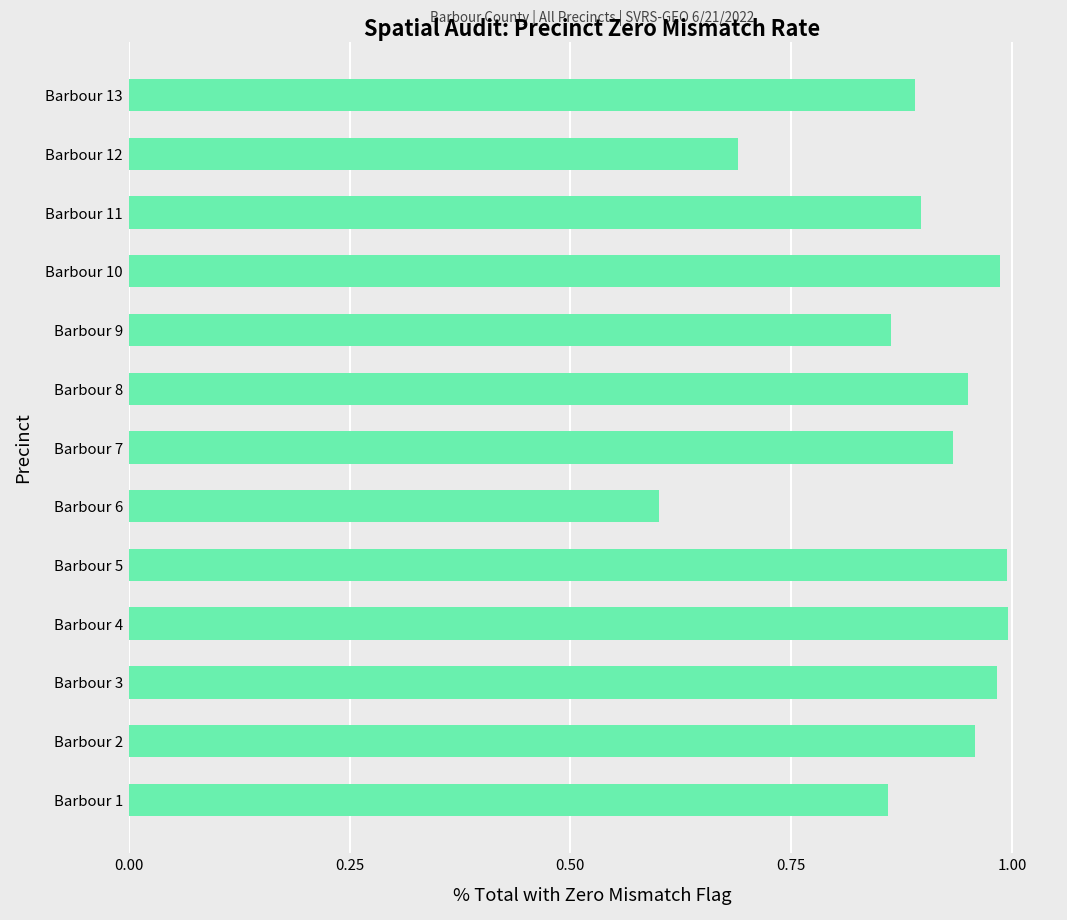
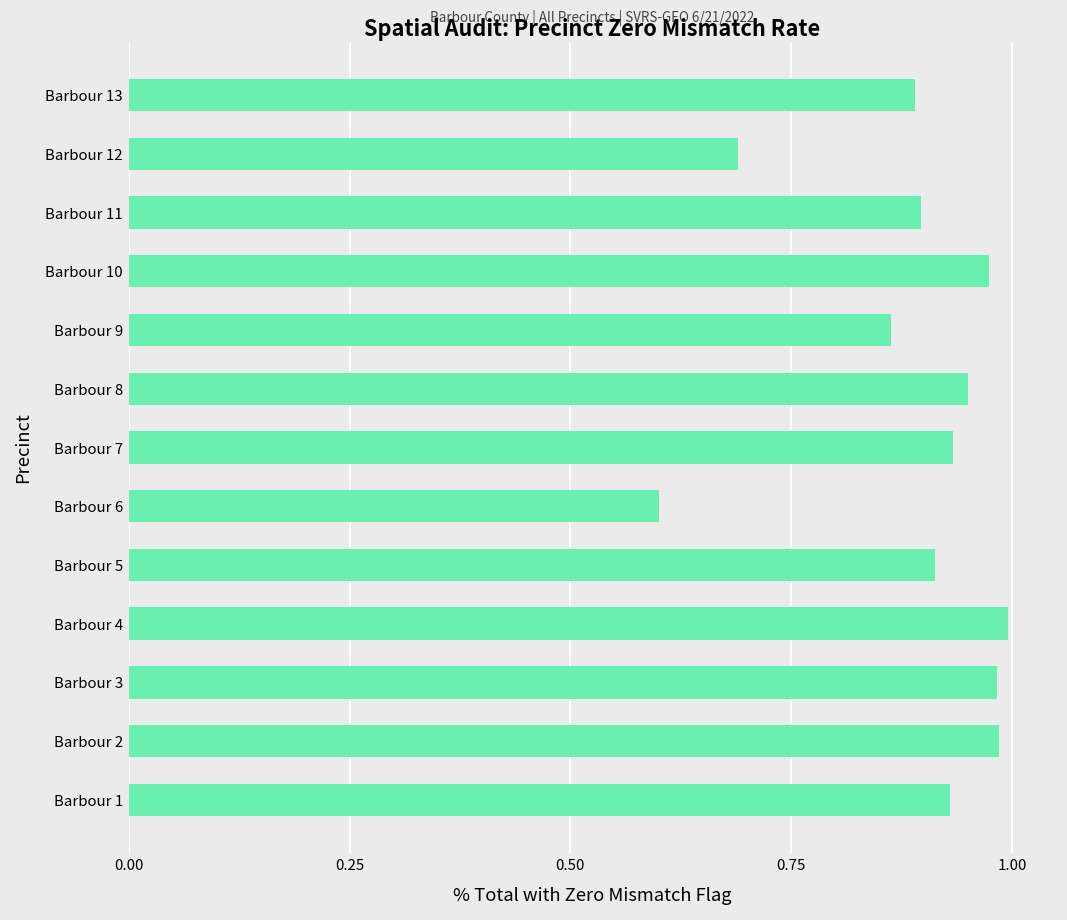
  {
    "Barbour 13": 0.89,
    "Barbour 12": 0.69,
    "Barbour 11": 0.90,
-   "Barbour 10": 0.99,
+   "Barbour 10": 0.97,
    "Barbour 9": 0.86,
    "Barbour 8": 0.95,
    "Barbour 7": 0.93,
    "Barbour 6": 0.60,
-   "Barbour 5": 0.99,
+   "Barbour 5": 0.91,
    "Barbour 4": 1.00,
    "Barbour 3": 0.98,
-   "Barbour 2": 0.96,
-   "Barbour 1": 0.86
+   "Barbour 2": 0.99,
+   "Barbour 1": 0.93
  }
